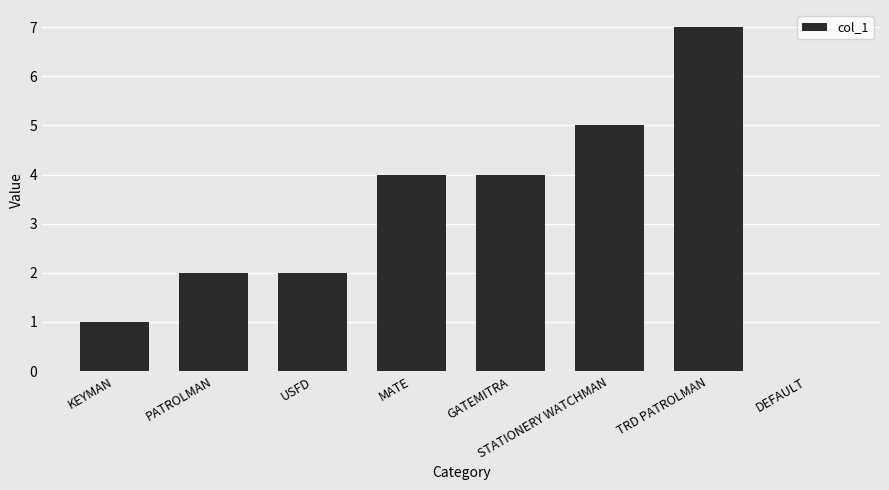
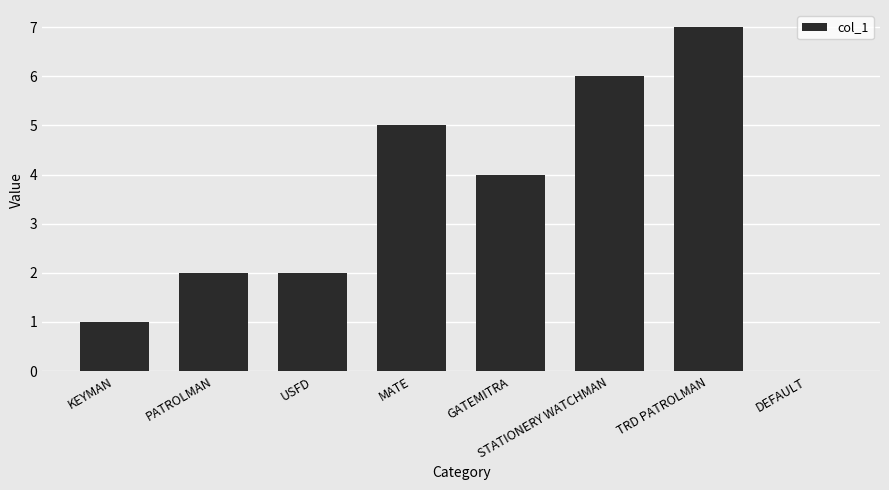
  {
    "KEYMAN": 1,
    "PATROLMAN": 2,
    "USFD": 2,
-   "MATE": 4,
+   "MATE": 5,
    "GATEMITRA": 4,
-   "STATIONERY WATCHMAN": 5,
+   "STATIONERY WATCHMAN": 6,
    "TRD PATROLMAN": 7,
    "DEFAULT": 0
  }
